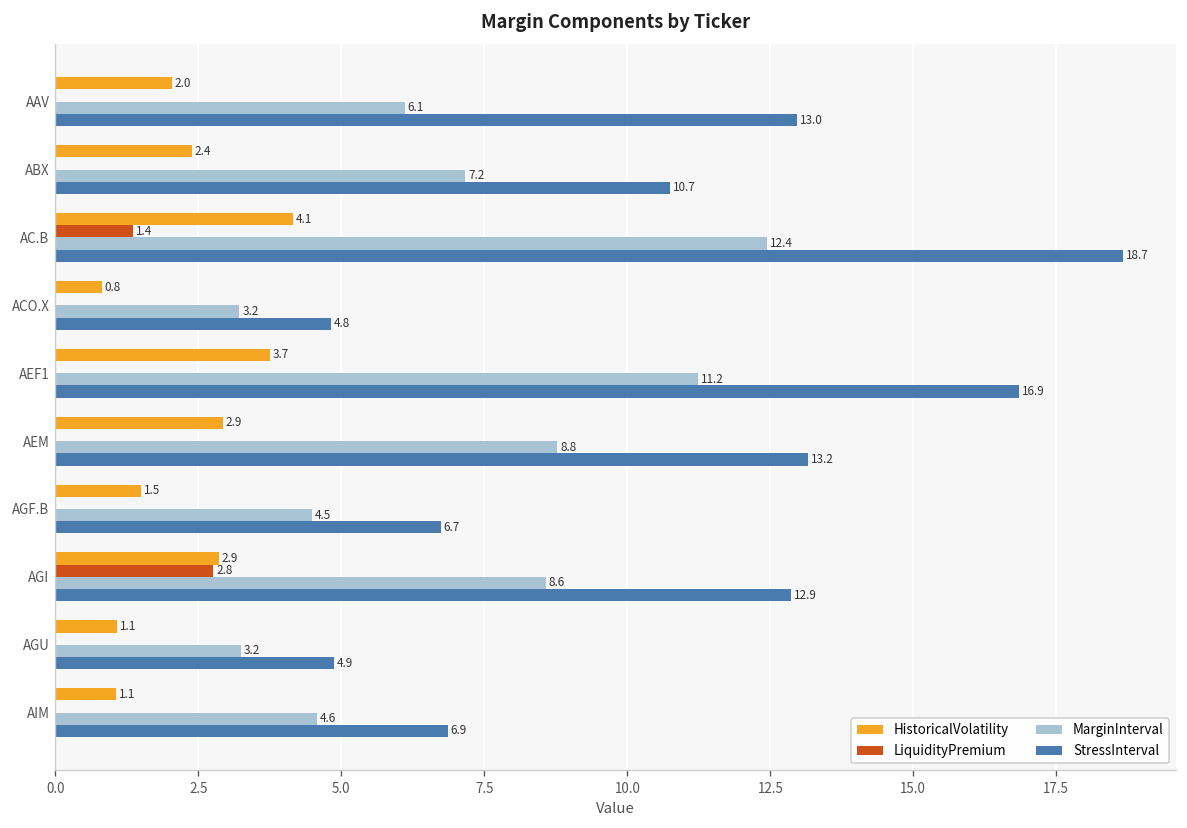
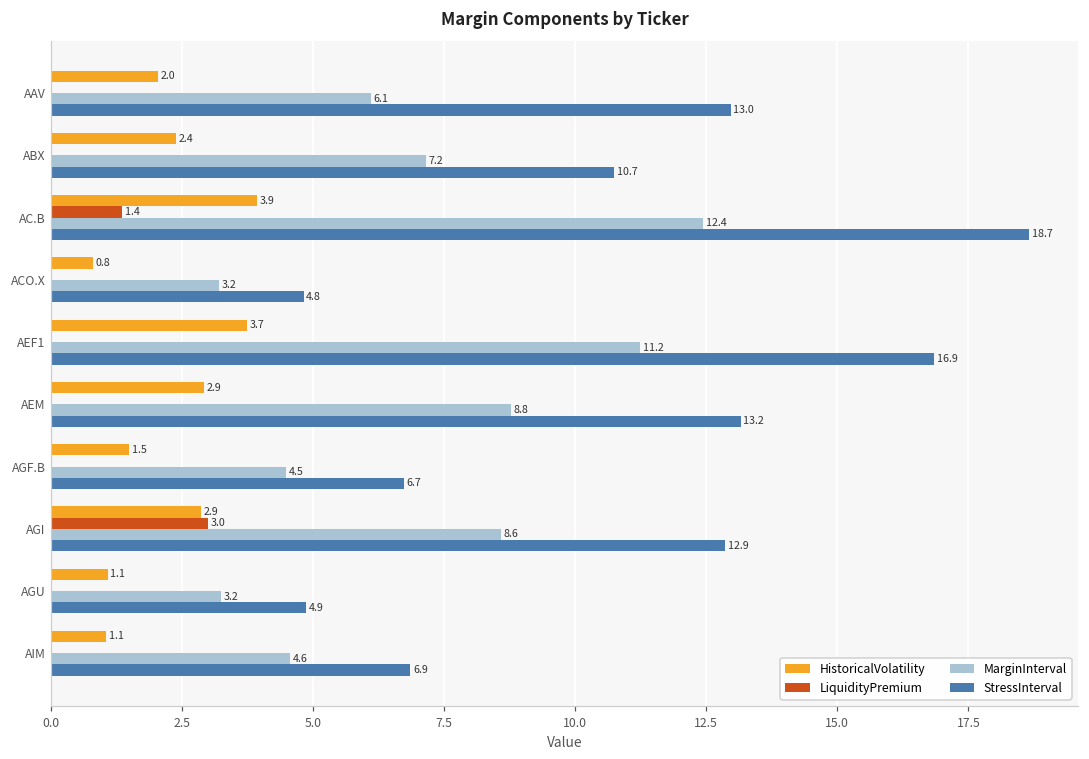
  {
    "HistoricalVolatility": {
      "AAV": 2.0,
      "ABX": 2.4,
-     "AC.B": 4.1,
+     "AC.B": 3.9,
      "ACO.X": 0.8,
      "AEF1": 3.7,
      "AEM": 2.9,
      "AGF.B": 1.5,
      "AGI": 2.9,
      "AGU": 1.1,
      "AIM": 1.1
    },
    "LiquidityPremium": {
      "AC.B": 1.4,
-     "AGI": 2.8
+     "AGI": 3.0
    },
    "MarginInterval": {
      "AAV": 6.1,
      "ABX": 7.2,
      "AC.B": 12.4,
      "ACO.X": 3.2,
      "AEF1": 11.2,
      "AEM": 8.8,
      "AGF.B": 4.5,
      "AGI": 8.6,
      "AGU": 3.2,
      "AIM": 4.6
    },
    "StressInterval": {
      "AAV": 13.0,
      "ABX": 10.7,
      "AC.B": 18.7,
      "ACO.X": 4.8,
      "AEF1": 16.9,
      "AEM": 13.2,
      "AGF.B": 6.7,
      "AGI": 12.9,
      "AGU": 4.9,
      "AIM": 6.9
    }
  }
